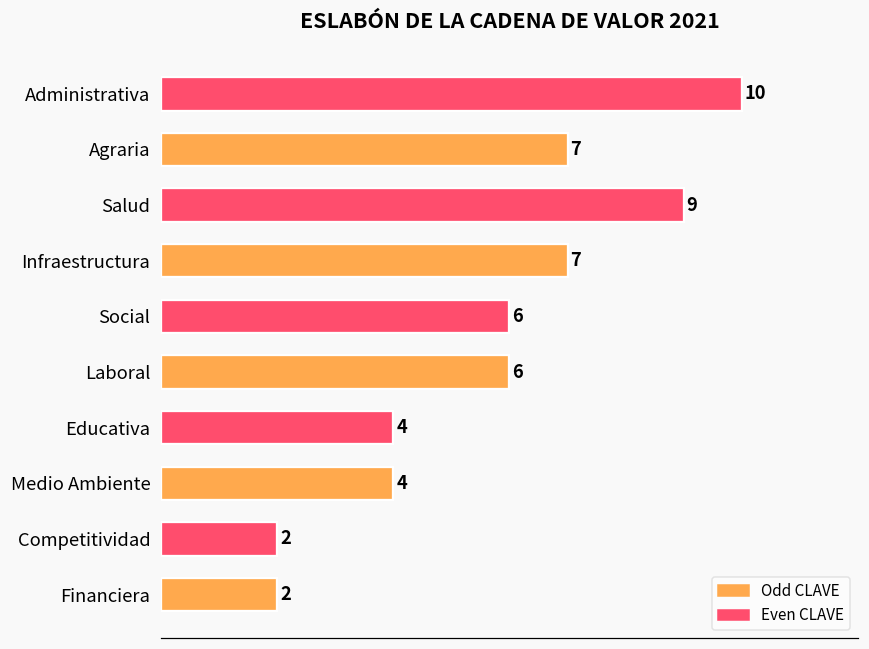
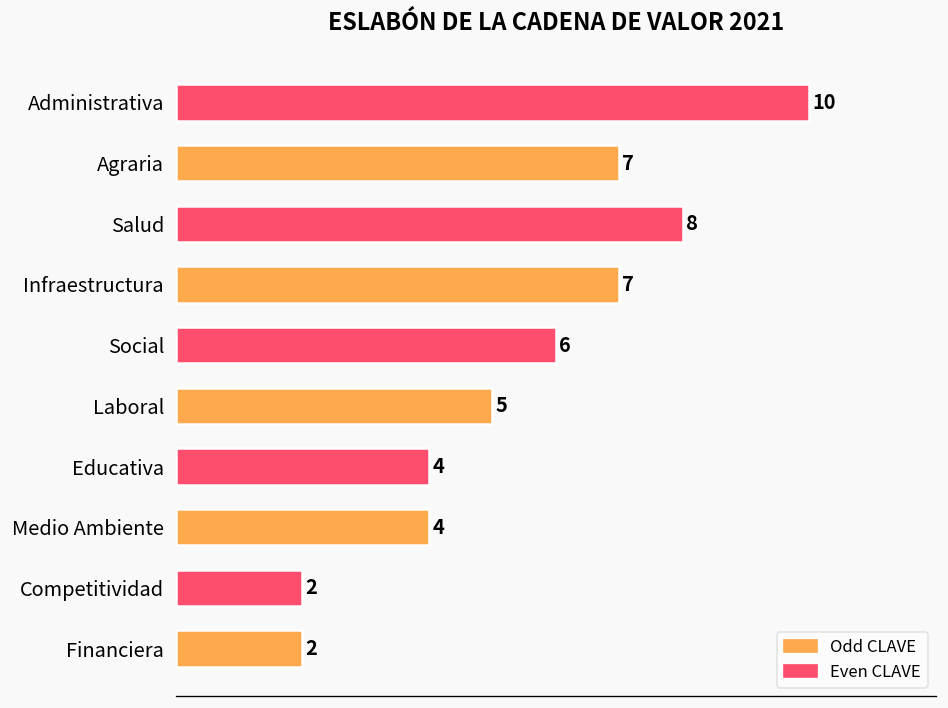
  {
    "Administrativa": 10,
    "Agraria": 7,
-   "Salud": 9,
+   "Salud": 8,
    "Infraestructura": 7,
    "Social": 6,
-   "Laboral": 6,
+   "Laboral": 5,
    "Educativa": 4,
    "Medio Ambiente": 4,
    "Competitividad": 2,
    "Financiera": 2
  }
